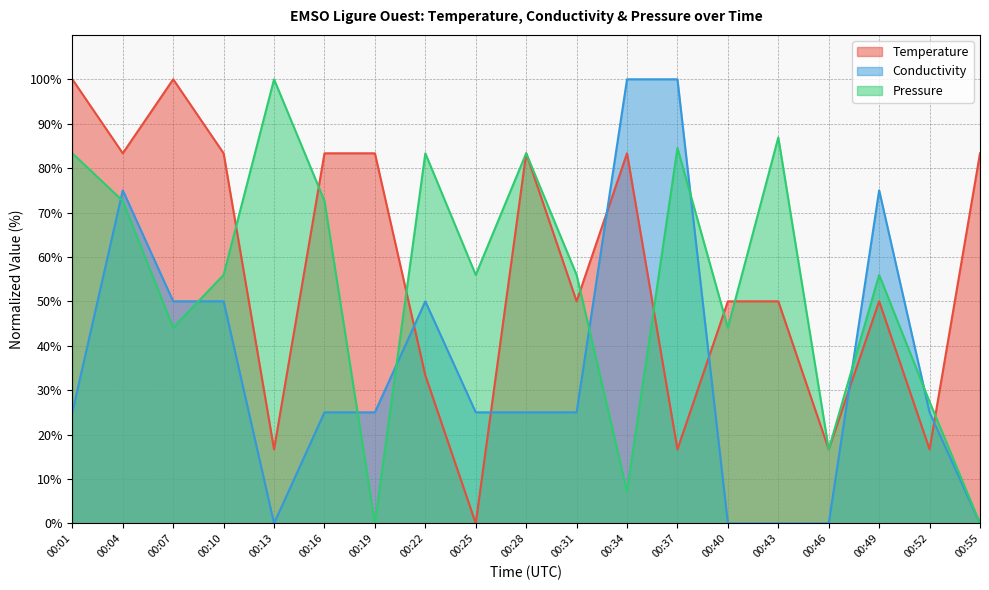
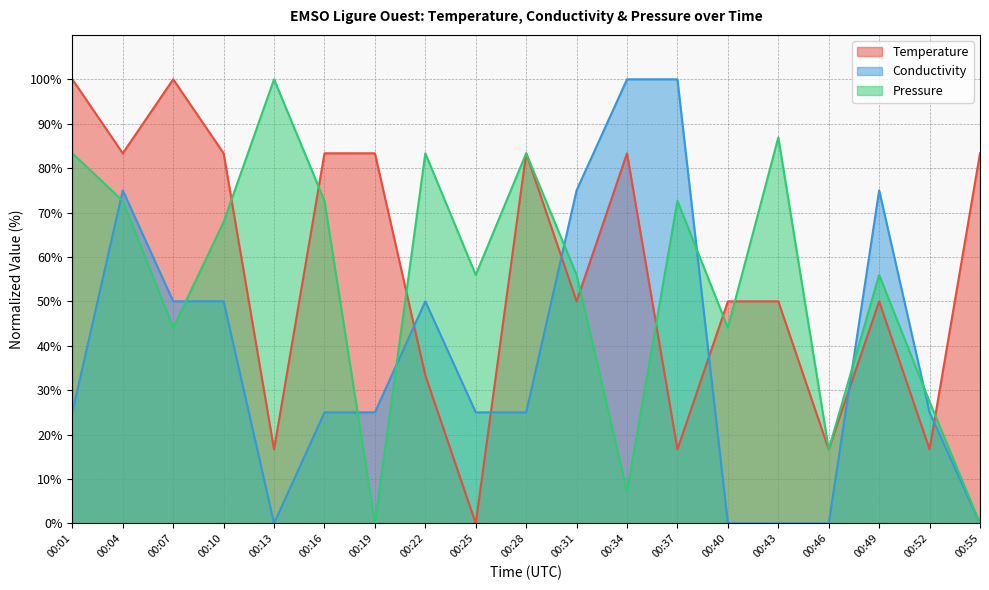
  {
    "Temperature": {
      "00:01": "100%",
      "00:04": "83%",
      "00:07": "100%",
      "00:10": "83%",
      "00:13": "17%",
      "00:16": "83%",
      "00:19": "83%",
      "00:22": "33%",
      "00:25": "0%",
      "00:31": "50%",
      "00:34": "83%",
      "00:37": "17%",
      "00:40": "50%",
      "00:43": "50%",
      "00:49": "50%",
      "00:52": "17%",
      "00:55": "83%"
    },
    "Conductivity": {
      "00:01": "25%",
      "00:04": "75%",
      "00:07": "50%",
      "00:10": "50%",
      "00:13": "0%",
      "00:16": "25%",
      "00:19": "25%",
      "00:22": "50%",
      "00:25": "25%",
      "00:28": "25%",
-     "00:31": "25%",
+     "00:31": "75%",
      "00:34": "100%",
      "00:37": "100%",
      "00:40": "0%",
      "00:43": "0%",
      "00:46": "0%",
      "00:49": "75%",
      "00:52": "25%"
    },
    "Pressure": {
      "00:01": "83%",
      "00:04": "73%",
      "00:07": "44%",
-     "00:10": "56%",
+     "00:10": "68%",
      "00:13": "100%",
      "00:16": "73%",
      "00:19": "0%",
      "00:22": "83%",
      "00:25": "56%",
      "00:31": "56%",
      "00:34": "7%",
-     "00:37": "85%",
+     "00:37": "73%",
      "00:40": "44%",
      "00:43": "87%",
      "00:49": "56%",
      "00:52": "27%"
    }
  }
